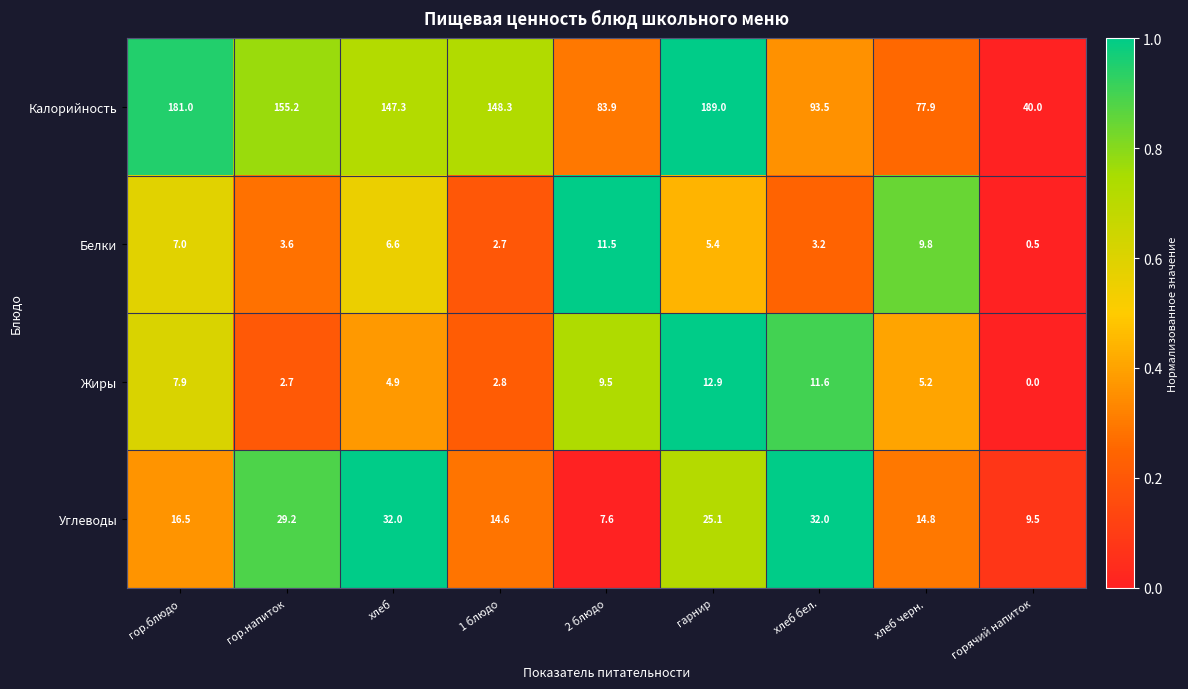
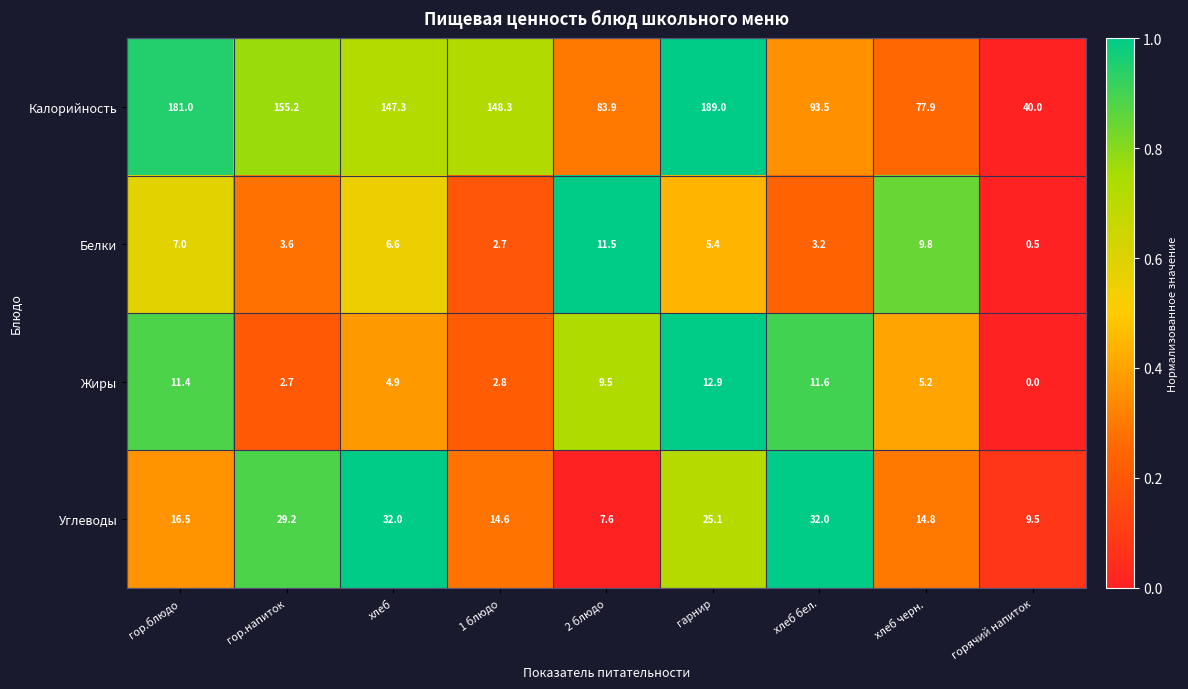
  {
    "Калорийность": {
      "гор.блюдо": 181.0,
      "гор.напиток": 155.2,
      "хлеб": 147.3,
      "1 блюдо": 148.3,
      "2 блюдо": 83.9,
      "гарнир": 189.0,
      "хлеб бел.": 93.5,
      "хлеб черн.": 77.9,
      "горячий напиток": 40.0
    },
    "Белки": {
      "гор.блюдо": 7.0,
      "гор.напиток": 3.6,
      "хлеб": 6.6,
      "1 блюдо": 2.7,
      "2 блюдо": 11.5,
      "гарнир": 5.4,
      "хлеб бел.": 3.2,
      "хлеб черн.": 9.8,
      "горячий напиток": 0.5
    },
    "Жиры": {
-     "гор.блюдо": 7.9,
+     "гор.блюдо": 11.4,
      "гор.напиток": 2.7,
      "хлеб": 4.9,
      "1 блюдо": 2.8,
      "2 блюдо": 9.5,
      "гарнир": 12.9,
      "хлеб бел.": 11.6,
      "хлеб черн.": 5.2,
      "горячий напиток": 0.0
    },
    "Углеводы": {
      "гор.блюдо": 16.5,
      "гор.напиток": 29.2,
      "хлеб": 32.0,
      "1 блюдо": 14.6,
      "2 блюдо": 7.6,
      "гарнир": 25.1,
      "хлеб бел.": 32.0,
      "хлеб черн.": 14.8,
      "горячий напиток": 9.5
    }
  }
